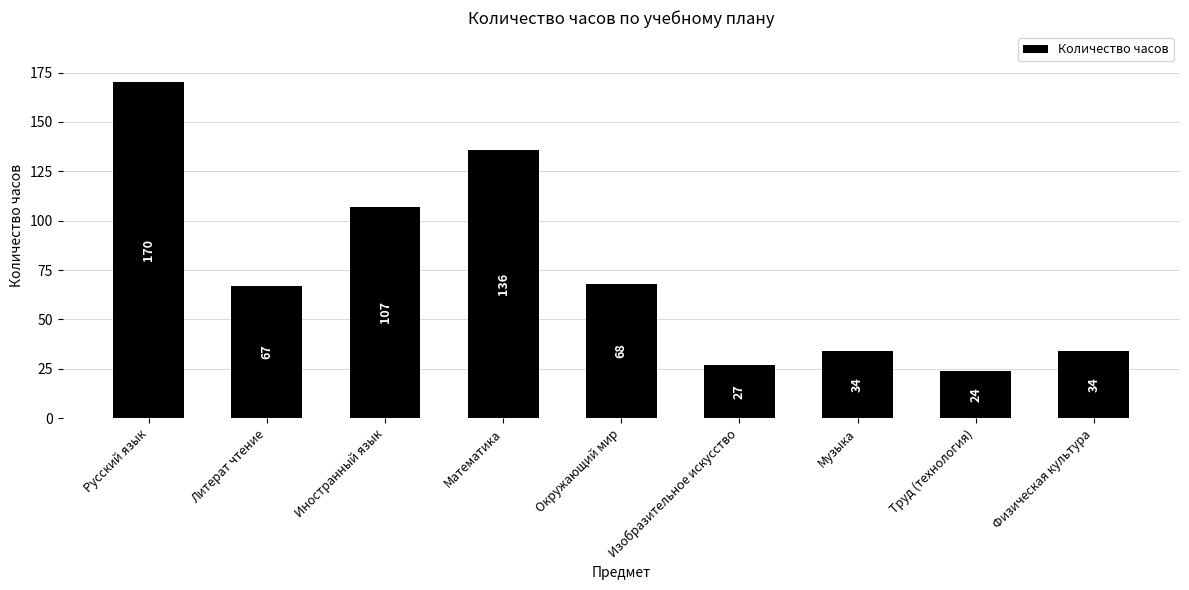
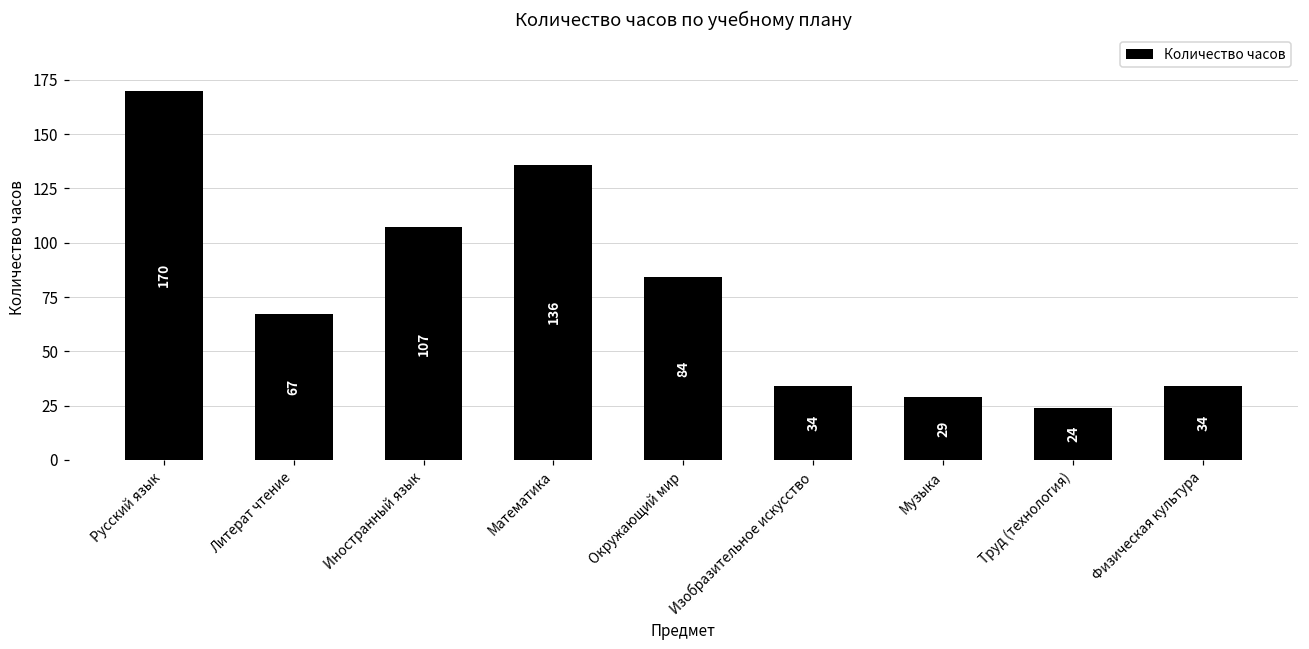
  {
    "Русский язык": 170,
    "Литерат чтение": 67,
    "Иностранный язык": 107,
    "Математика": 136,
-   "Окружающий мир": 68,
-   "Изобразительное искусство": 27,
-   "Музыка": 34,
+   "Окружающий мир": 84,
+   "Изобразительное искусство": 34,
+   "Музыка": 29,
    "Труд (технология)": 24,
    "Физическая культура": 34
  }
